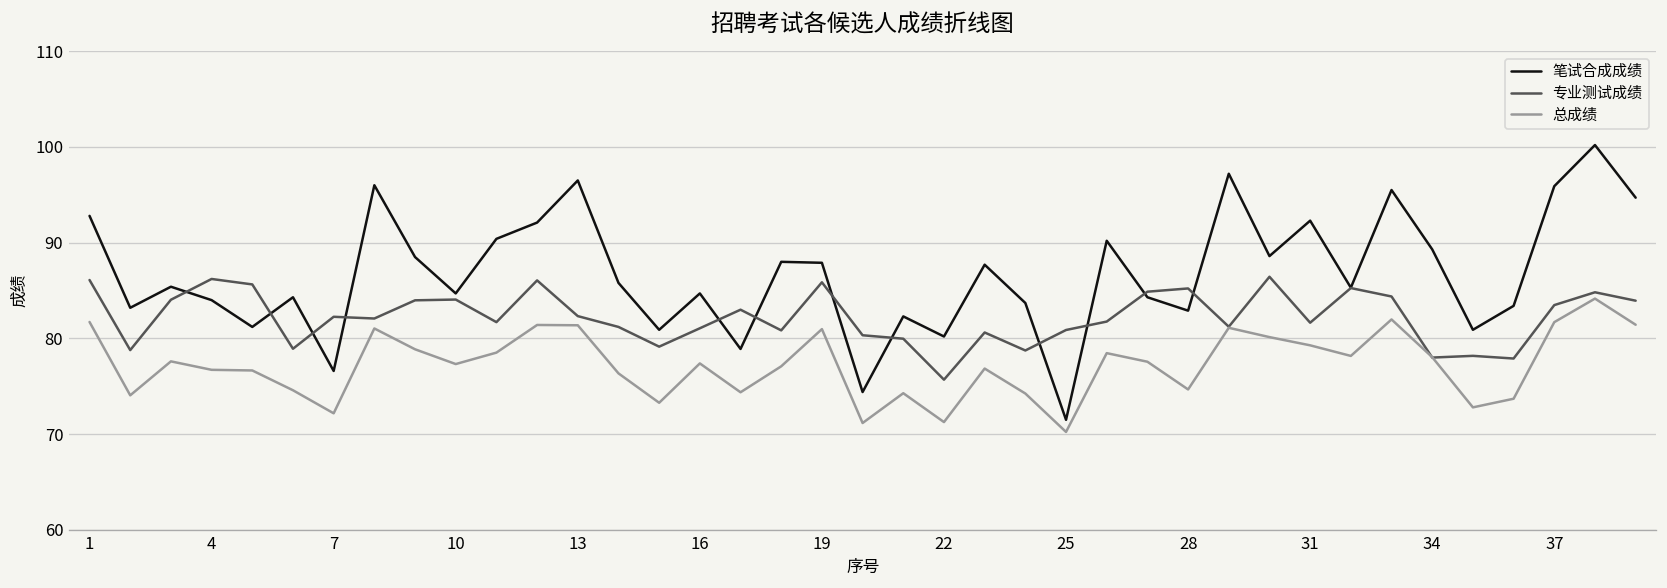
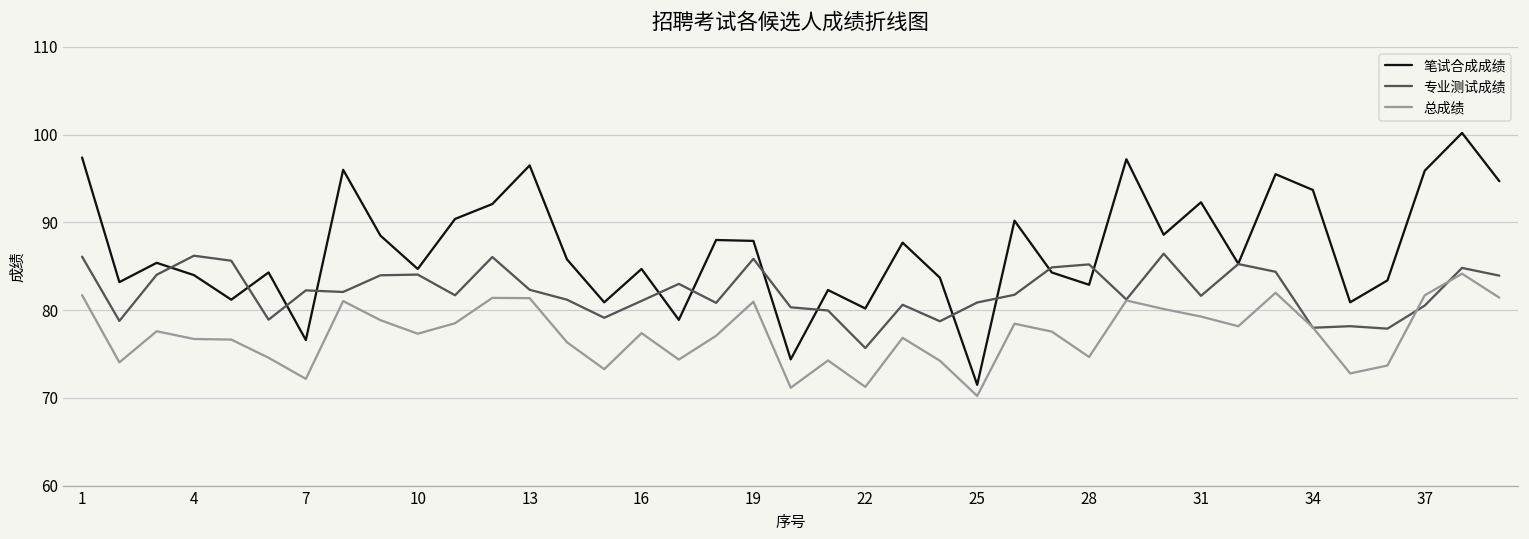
  {
    "笔试合成成绩": {
-     "1": 93,
+     "1": 97,
      "4": 84,
      "7": 77,
      "10": 85,
      "13": 97,
      "16": 85,
      "19": 88,
      "22": 80,
      "25": 72,
      "28": 83,
      "31": 92,
-     "34": 89,
+     "34": 94,
      "37": 96
    },
    "专业测试成绩": {
      "1": 86,
      "4": 86,
      "7": 82,
      "10": 84,
      "13": 82,
      "16": 81,
      "19": 86,
      "22": 76,
      "25": 81,
      "28": 85,
      "31": 82,
-     "37": 83
+     "37": 81
    },
    "总成绩": {
      "1": 82,
      "4": 77,
      "7": 72,
      "10": 77,
      "13": 81,
      "16": 77,
      "19": 81,
      "22": 71,
      "25": 70,
      "28": 75,
      "31": 79,
      "37": 82
    }
  }
